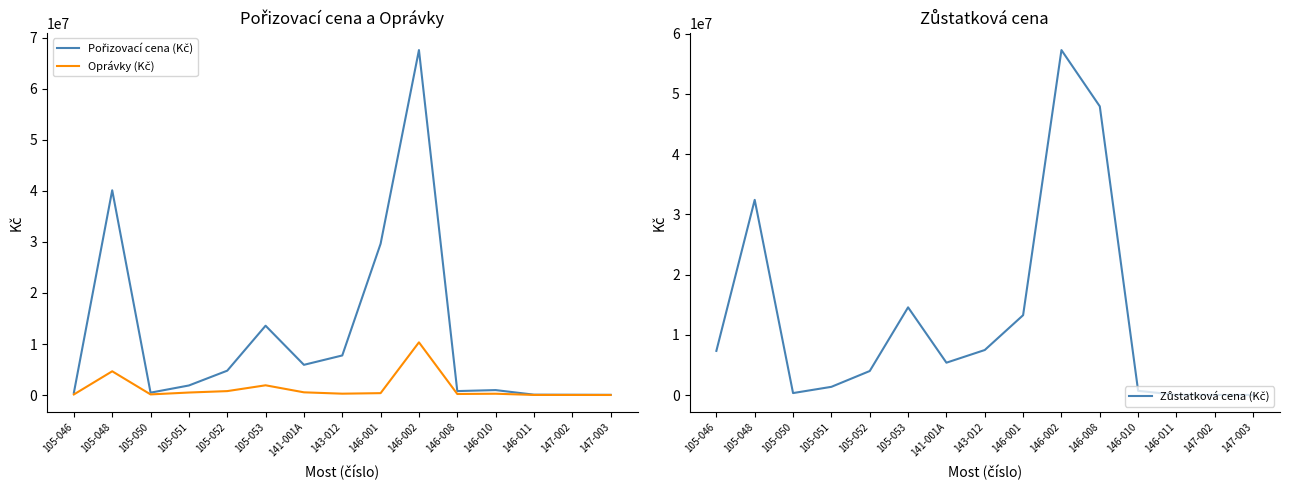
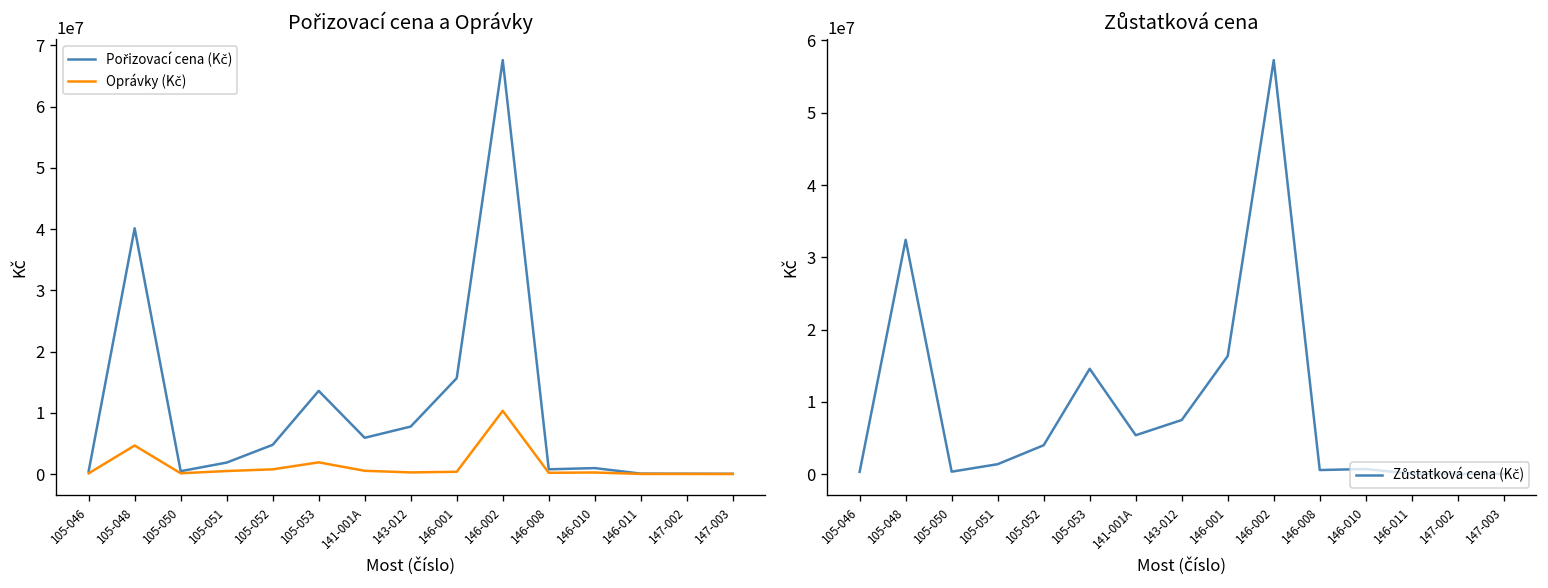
  {
    "Pořizovací cena a Oprávky": {
      "Pořizovací cena (Kč)": {
        "105-048": 40000000,
        "105-051": 2000000,
        "105-052": 5000000,
        "105-053": 14000000,
        "141-001A": 6000000,
        "143-012": 8000000,
-       "146-001": 30000000,
+       "146-001": 16000000,
        "146-002": 68000000,
        "146-008": 1000000,
        "146-010": 1000000
      },
      "Oprávky (Kč)": {
        "105-048": 5000000,
        "105-051": 0,
        "105-052": 1000000,
        "105-053": 2000000,
        "141-001A": 1000000,
        "143-012": 0,
        "146-001": 0,
        "146-002": 10000000,
        "146-008": 0,
        "146-010": 0
      }
    },
    "Zůstatková cena": {
-     "105-046": 7000000,
+     "105-046": 0,
      "105-048": 32000000,
      "105-050": 0,
      "105-051": 1000000,
      "105-052": 4000000,
      "105-053": 15000000,
      "141-001A": 5000000,
      "143-012": 7000000,
-     "146-001": 13000000,
+     "146-001": 16000000,
      "146-002": 57000000,
-     "146-008": 48000000
+     "146-008": 1000000
    }
  }
